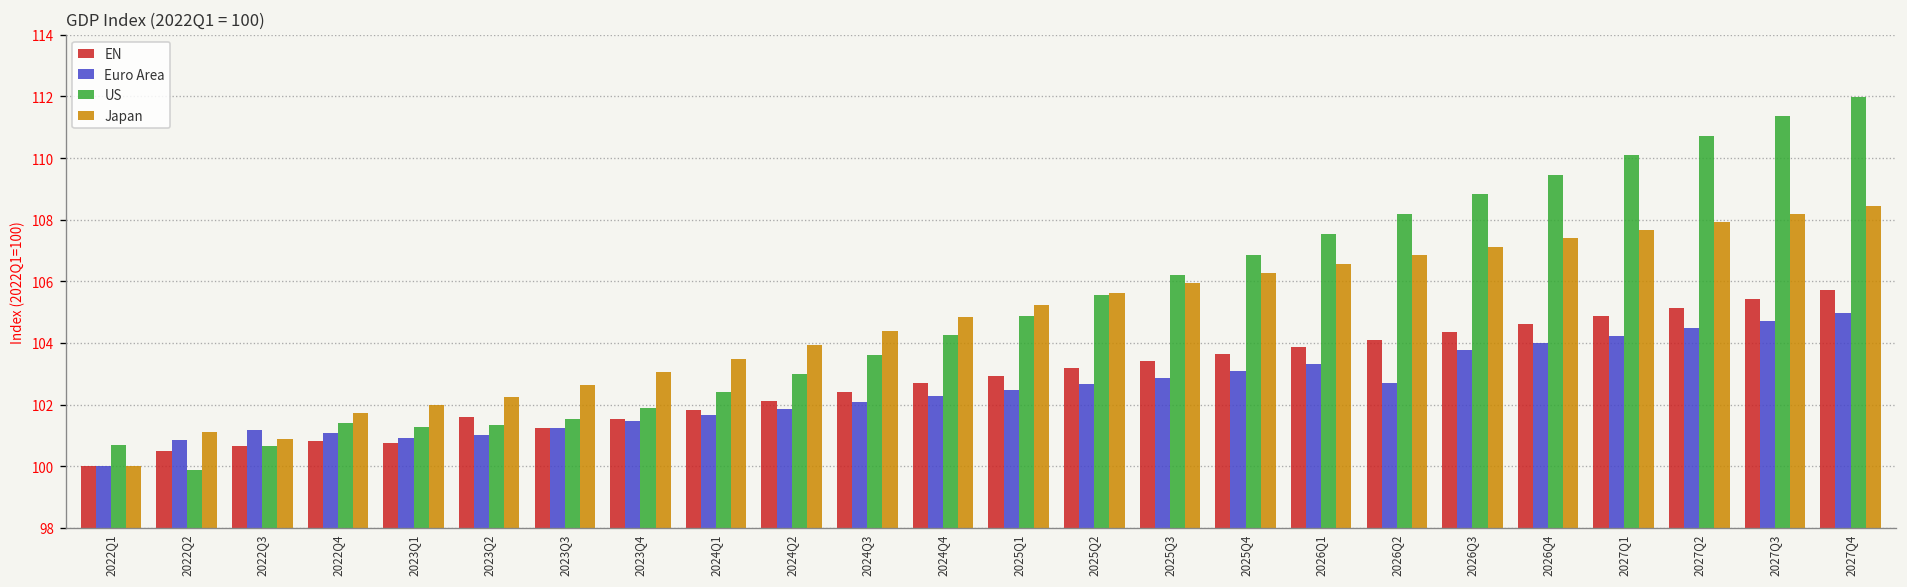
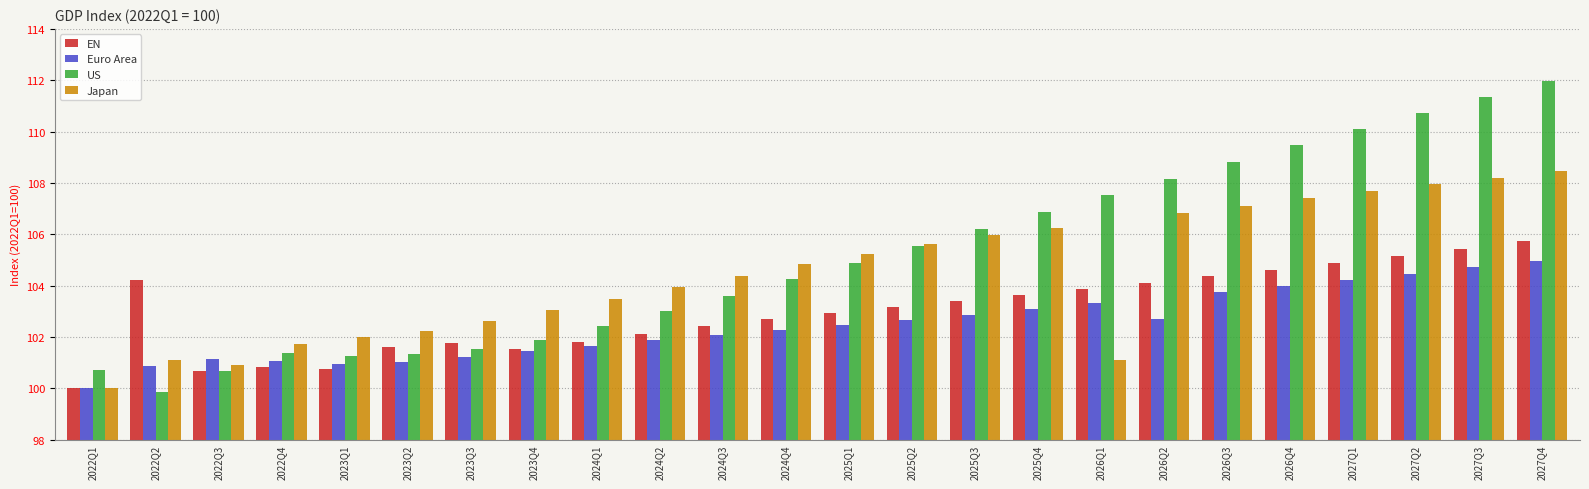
  {
    "EN": {
      "2022Q1": 100.0,
-     "2022Q2": 100.5,
+     "2022Q2": 104.2,
      "2022Q3": 100.7,
      "2022Q4": 100.8,
      "2023Q1": 100.8,
      "2023Q2": 101.6,
-     "2023Q3": 101.2,
+     "2023Q3": 101.8,
      "2023Q4": 101.5,
      "2024Q1": 101.8,
      "2024Q2": 102.1,
      "2024Q3": 102.4,
      "2024Q4": 102.7,
      "2025Q1": 102.9,
      "2025Q2": 103.2,
      "2025Q3": 103.4,
      "2025Q4": 103.6,
      "2026Q1": 103.9,
      "2026Q2": 104.1,
      "2026Q3": 104.4,
      "2026Q4": 104.6,
      "2027Q1": 104.9,
      "2027Q2": 105.2,
      "2027Q3": 105.4,
      "2027Q4": 105.7
    },
    "Euro Area": {
      "2022Q1": 100.0,
      "2022Q2": 100.9,
      "2022Q3": 101.2,
      "2022Q4": 101.1,
      "2023Q1": 100.9,
      "2023Q2": 101.0,
      "2023Q3": 101.2,
      "2023Q4": 101.5,
      "2024Q1": 101.7,
      "2024Q2": 101.9,
      "2024Q3": 102.1,
      "2024Q4": 102.3,
      "2025Q1": 102.5,
      "2025Q2": 102.7,
      "2025Q3": 102.9,
      "2025Q4": 103.1,
      "2026Q1": 103.3,
      "2026Q2": 102.7,
      "2026Q3": 103.8,
      "2026Q4": 104.0,
      "2027Q1": 104.2,
      "2027Q2": 104.5,
      "2027Q3": 104.7,
      "2027Q4": 105.0
    },
    "US": {
      "2022Q1": 100.7,
      "2022Q2": 99.9,
      "2022Q3": 100.7,
      "2022Q4": 101.4,
      "2023Q1": 101.3,
      "2023Q2": 101.3,
      "2023Q3": 101.5,
      "2023Q4": 101.9,
      "2024Q1": 102.4,
      "2024Q2": 103.0,
      "2024Q3": 103.6,
      "2024Q4": 104.3,
      "2025Q1": 104.9,
      "2025Q2": 105.5,
      "2025Q3": 106.2,
      "2025Q4": 106.9,
      "2026Q1": 107.5,
      "2026Q2": 108.2,
      "2026Q3": 108.8,
      "2026Q4": 109.5,
      "2027Q1": 110.1,
      "2027Q2": 110.7,
      "2027Q3": 111.4,
      "2027Q4": 112.0
    },
    "Japan": {
      "2022Q1": 100.0,
      "2022Q2": 101.1,
      "2022Q3": 100.9,
      "2022Q4": 101.7,
      "2023Q1": 102.0,
      "2023Q2": 102.3,
      "2023Q3": 102.6,
      "2023Q4": 103.1,
      "2024Q1": 103.5,
      "2024Q2": 103.9,
      "2024Q3": 104.4,
      "2024Q4": 104.8,
      "2025Q1": 105.2,
      "2025Q2": 105.6,
      "2025Q3": 106.0,
      "2025Q4": 106.3,
-     "2026Q1": 106.6,
+     "2026Q1": 101.1,
      "2026Q2": 106.8,
      "2026Q3": 107.1,
      "2026Q4": 107.4,
      "2027Q1": 107.7,
      "2027Q2": 107.9,
      "2027Q3": 108.2,
      "2027Q4": 108.5
    }
  }
